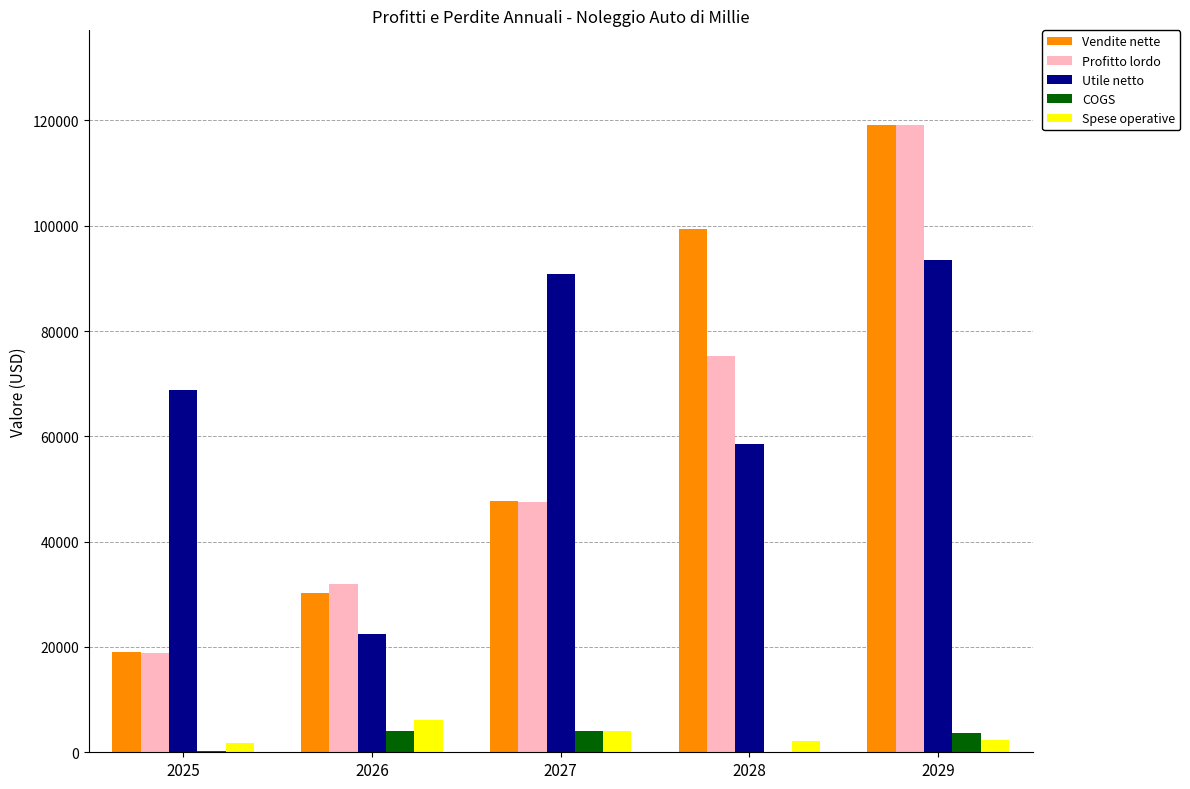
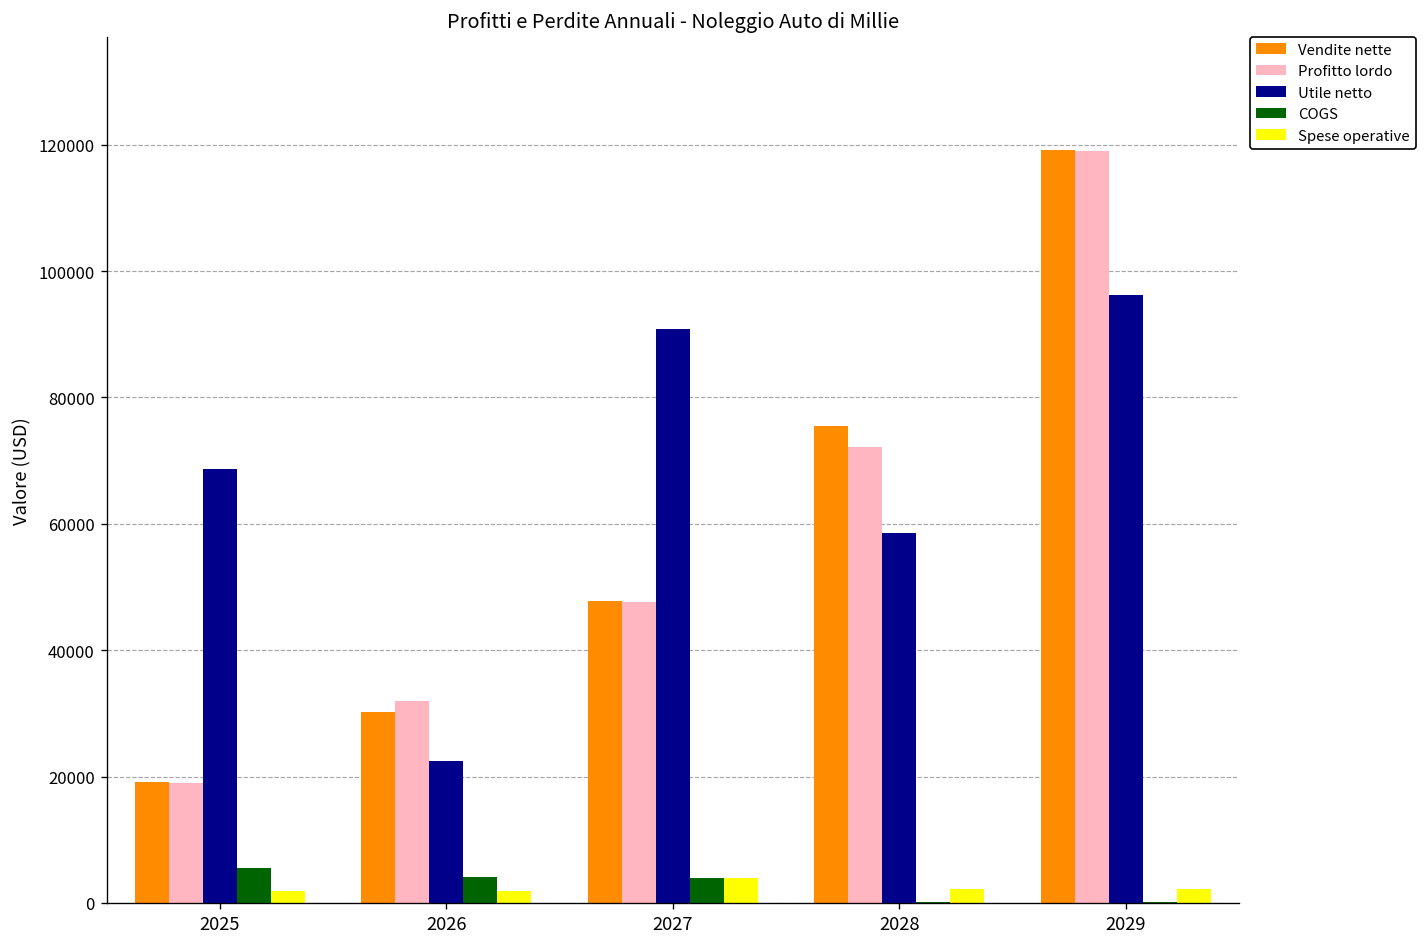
  {
    "Vendite nette": {
      "2025": 19000,
      "2026": 30000,
      "2027": 48000,
-     "2028": 99000,
+     "2028": 75000,
      "2029": 119000
    },
    "Profitto lordo": {
      "2025": 19000,
      "2026": 32000,
      "2027": 48000,
-     "2028": 75000,
+     "2028": 72000,
      "2029": 119000
    },
    "Utile netto": {
      "2025": 69000,
      "2026": 22000,
      "2027": 91000,
      "2028": 59000,
-     "2029": 93000
+     "2029": 96000
    },
    "COGS": {
-     "2025": 0,
+     "2025": 6000,
      "2026": 4000,
      "2027": 4000,
-     "2029": 4000
+     "2029": 0
    },
    "Spese operative": {
      "2025": 2000,
-     "2026": 6000,
+     "2026": 2000,
      "2027": 4000,
      "2028": 2000,
      "2029": 2000
    }
  }
